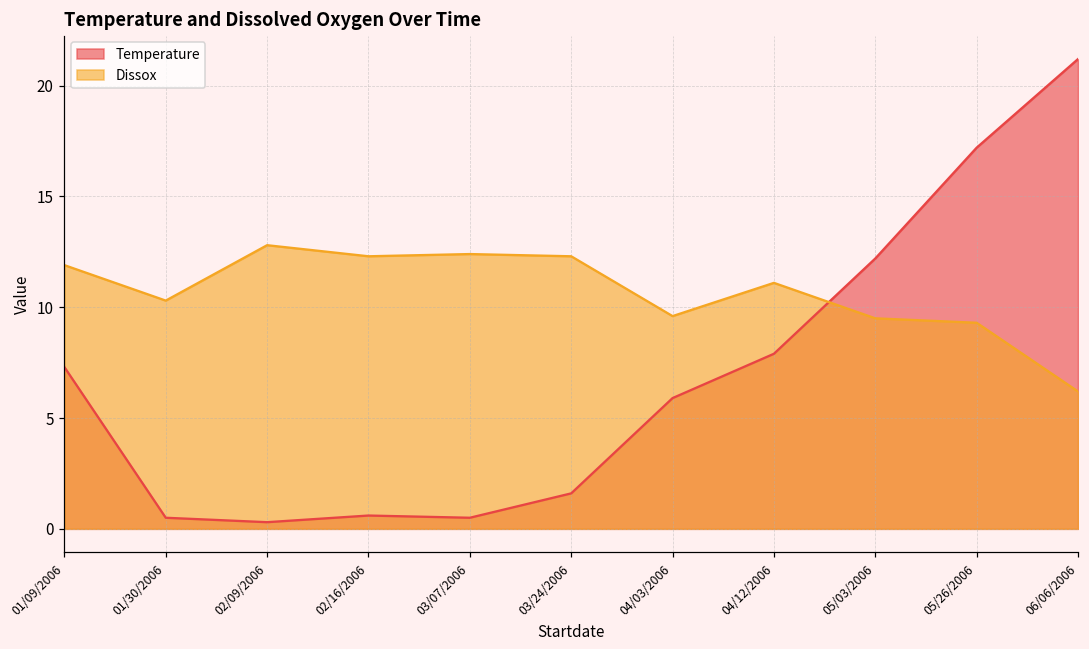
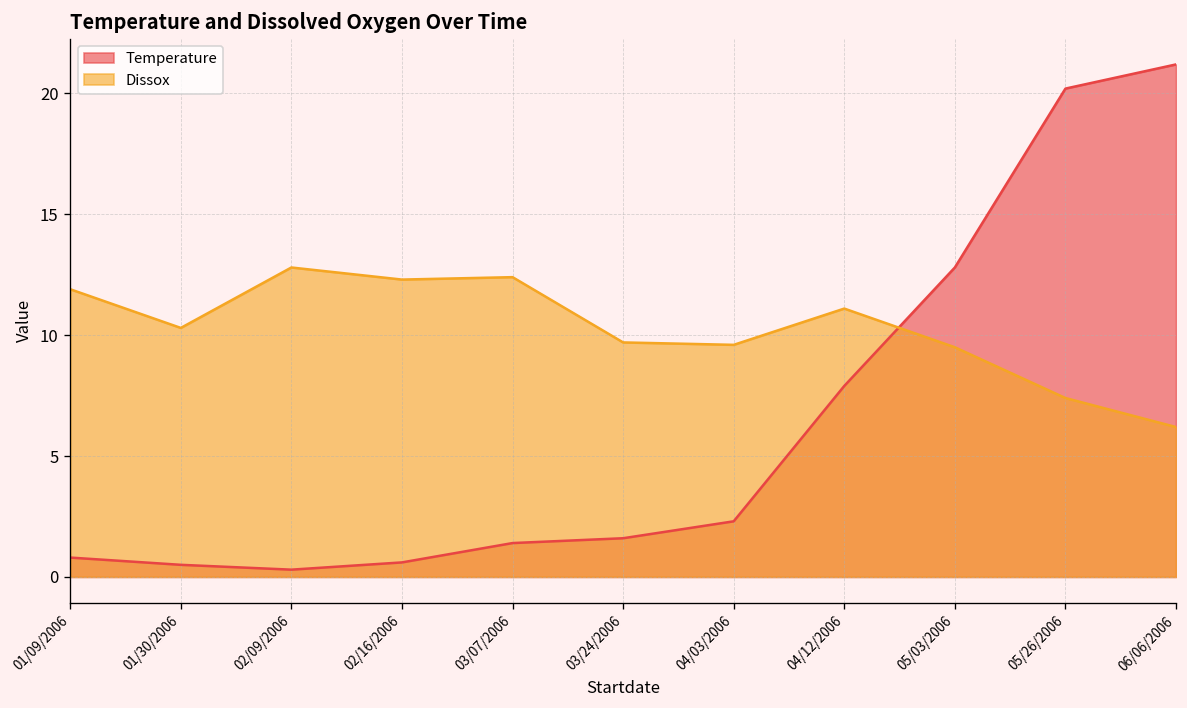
  {
    "Temperature": {
-     "01/09/2006": 7.3,
+     "01/09/2006": 0.8,
      "01/30/2006": 0.5,
      "02/09/2006": 0.3,
      "02/16/2006": 0.6,
-     "03/07/2006": 0.5,
+     "03/07/2006": 1.4,
      "03/24/2006": 1.6,
-     "04/03/2006": 5.9,
+     "04/03/2006": 2.3,
      "04/12/2006": 7.9,
-     "05/03/2006": 12.2,
-     "05/26/2006": 17.2,
+     "05/03/2006": 12.8,
+     "05/26/2006": 20.2,
      "06/06/2006": 21.2
    },
    "Dissox": {
      "01/09/2006": 11.9,
      "01/30/2006": 10.3,
      "02/09/2006": 12.8,
      "02/16/2006": 12.3,
      "03/07/2006": 12.4,
-     "03/24/2006": 12.3,
+     "03/24/2006": 9.7,
      "04/03/2006": 9.6,
      "04/12/2006": 11.1,
      "05/03/2006": 9.5,
-     "05/26/2006": 9.3,
+     "05/26/2006": 7.4,
      "06/06/2006": 6.2
    }
  }
